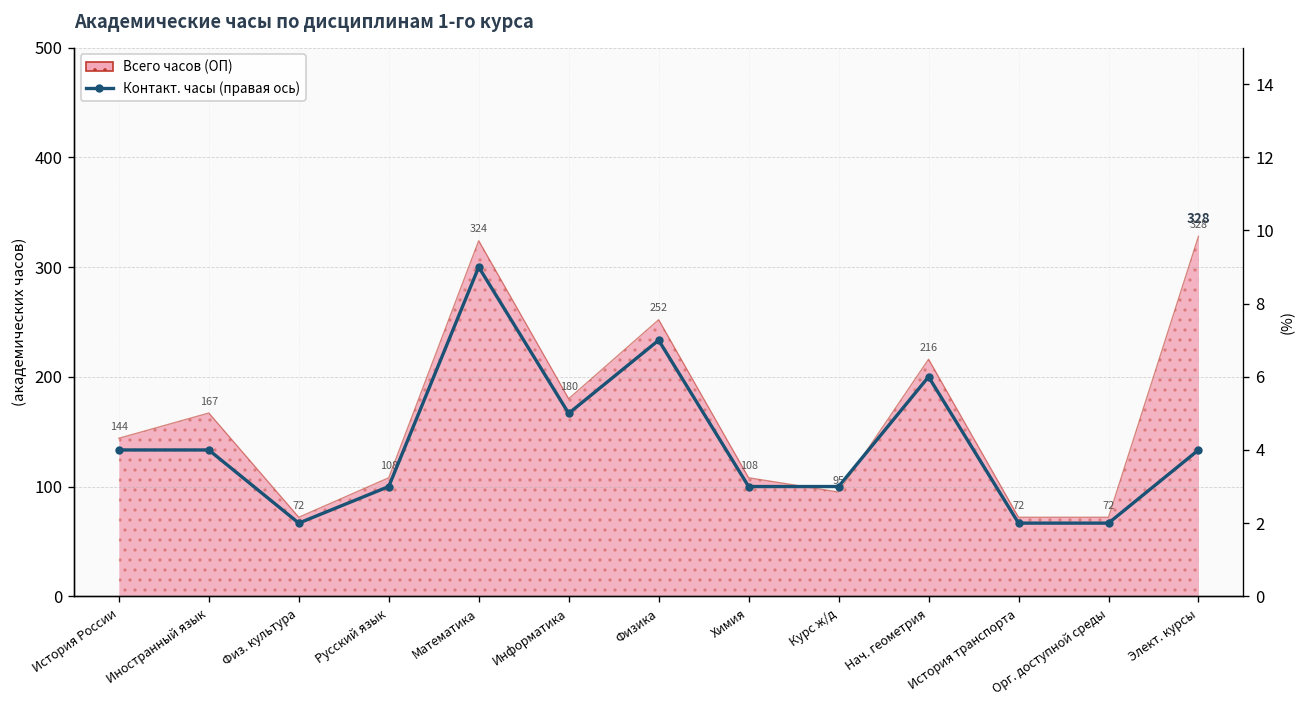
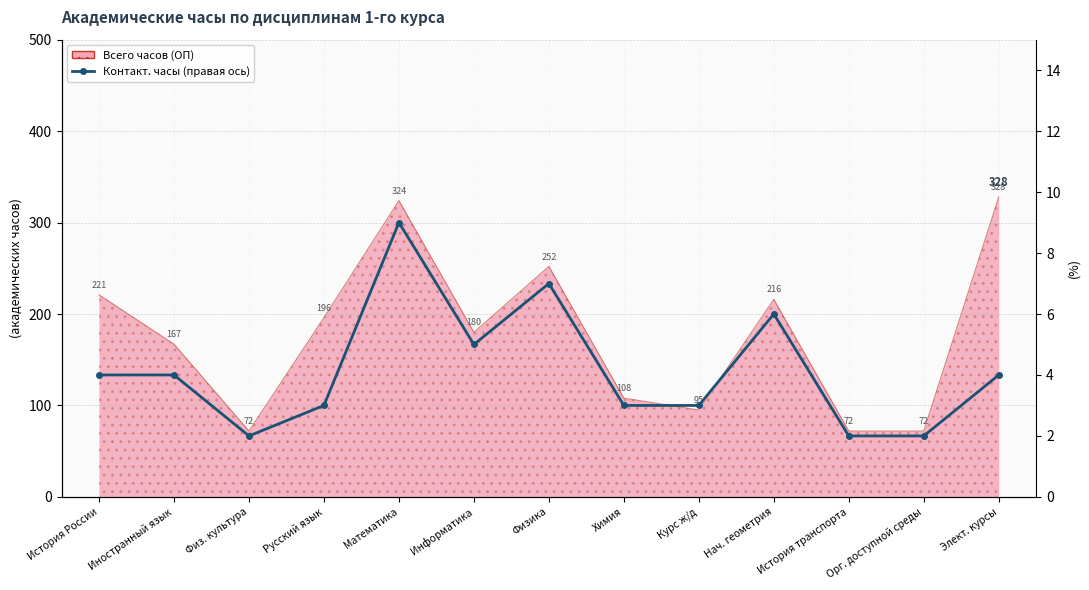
  {
    "Всего часов (ОП)": {
-     "История России": 144,
+     "История России": 221,
      "Иностранный язык": 167,
      "Физ. культура": 72,
-     "Русский язык": 108,
+     "Русский язык": 196,
      "Математика": 324,
      "Информатика": 180,
      "Физика": 252,
      "Химия": 108,
      "Нач. геометрия": 216,
      "История транспорта": 72,
      "Орг. доступной среды": 72
    }
  }
